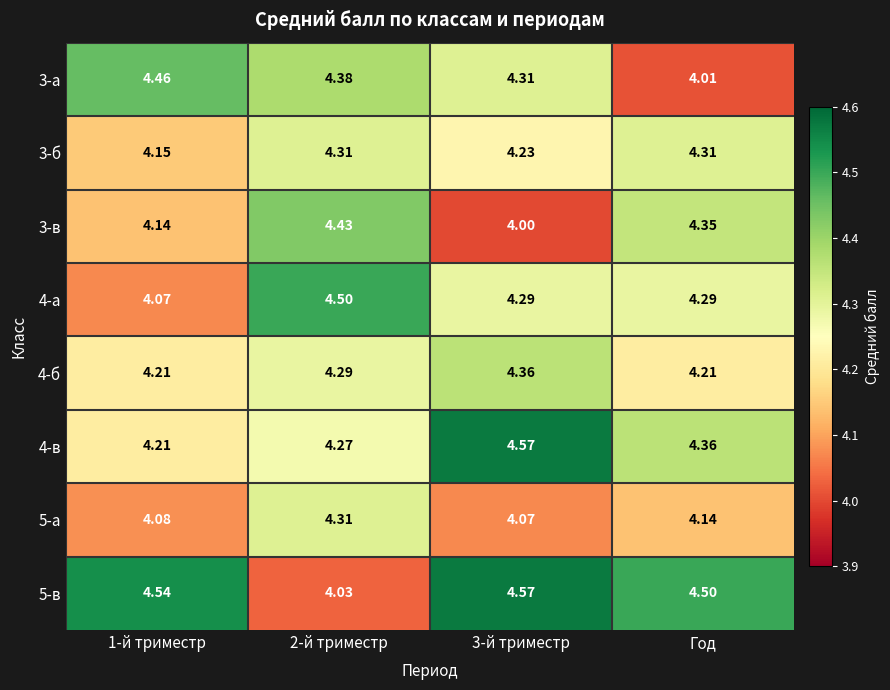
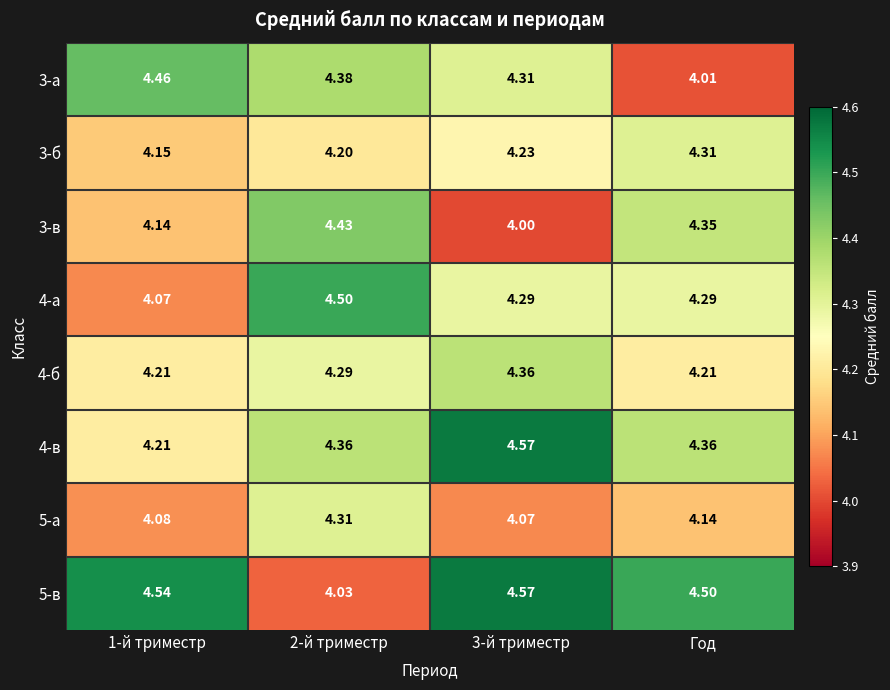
  {
    "3-а": {
      "1-й триместр": 4.46,
      "2-й триместр": 4.38,
      "3-й триместр": 4.31,
      "Год": 4.01
    },
    "3-б": {
      "1-й триместр": 4.15,
-     "2-й триместр": 4.31,
+     "2-й триместр": 4.20,
      "3-й триместр": 4.23,
      "Год": 4.31
    },
    "3-в": {
      "1-й триместр": 4.14,
      "2-й триместр": 4.43,
      "3-й триместр": 4.00,
      "Год": 4.35
    },
    "4-а": {
      "1-й триместр": 4.07,
      "2-й триместр": 4.50,
      "3-й триместр": 4.29,
      "Год": 4.29
    },
    "4-б": {
      "1-й триместр": 4.21,
      "2-й триместр": 4.29,
      "3-й триместр": 4.36,
      "Год": 4.21
    },
    "4-в": {
      "1-й триместр": 4.21,
-     "2-й триместр": 4.27,
+     "2-й триместр": 4.36,
      "3-й триместр": 4.57,
      "Год": 4.36
    },
    "5-а": {
      "1-й триместр": 4.08,
      "2-й триместр": 4.31,
      "3-й триместр": 4.07,
      "Год": 4.14
    },
    "5-в": {
      "1-й триместр": 4.54,
      "2-й триместр": 4.03,
      "3-й триместр": 4.57,
      "Год": 4.50
    }
  }
